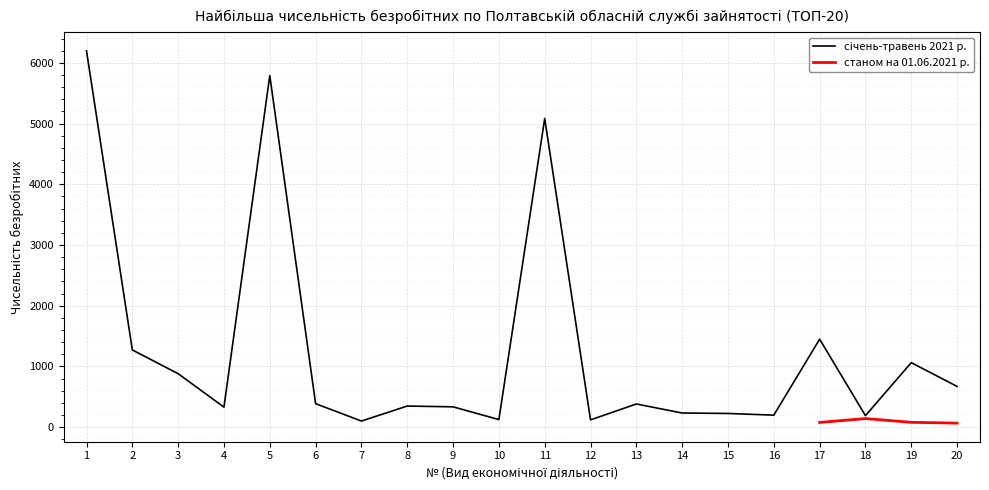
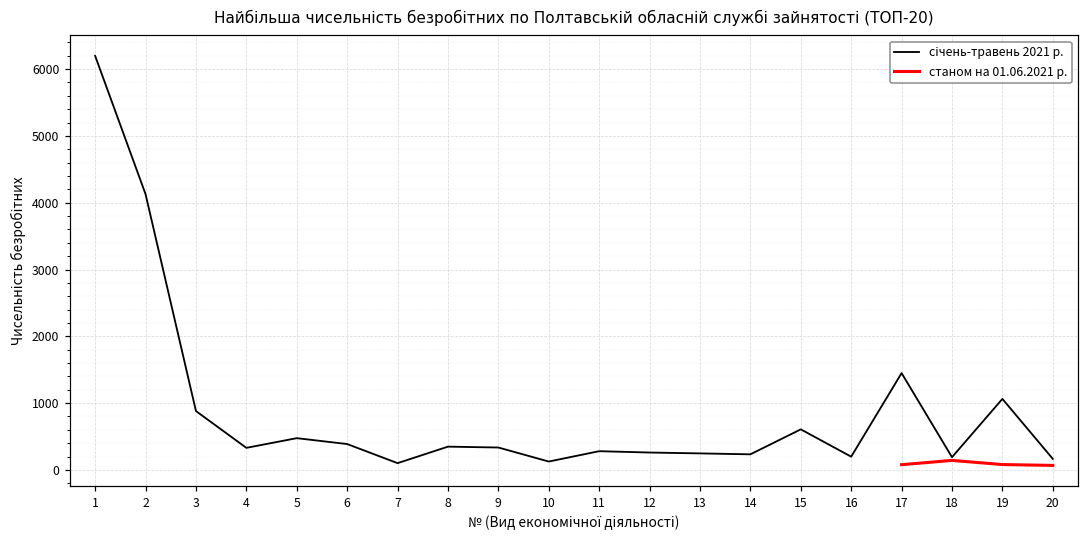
  {
    "січень-травень 2021 р.": {
      "1": 6200,
-     "2": 1300,
+     "2": 4100,
      "3": 900,
      "4": 300,
-     "5": 5800,
+     "5": 500,
      "6": 400,
      "7": 100,
      "8": 300,
      "9": 300,
      "10": 100,
-     "11": 5100,
-     "12": 100,
-     "13": 400,
+     "11": 300,
+     "12": 300,
+     "13": 200,
      "14": 200,
-     "15": 200,
+     "15": 600,
      "16": 200,
      "17": 1400,
      "18": 200,
      "19": 1100,
-     "20": 700
+     "20": 200
    },
    "станом на 01.06.2021 р.": {
      "17": 100,
      "18": 100,
      "19": 100,
      "20": 100
    }
  }
